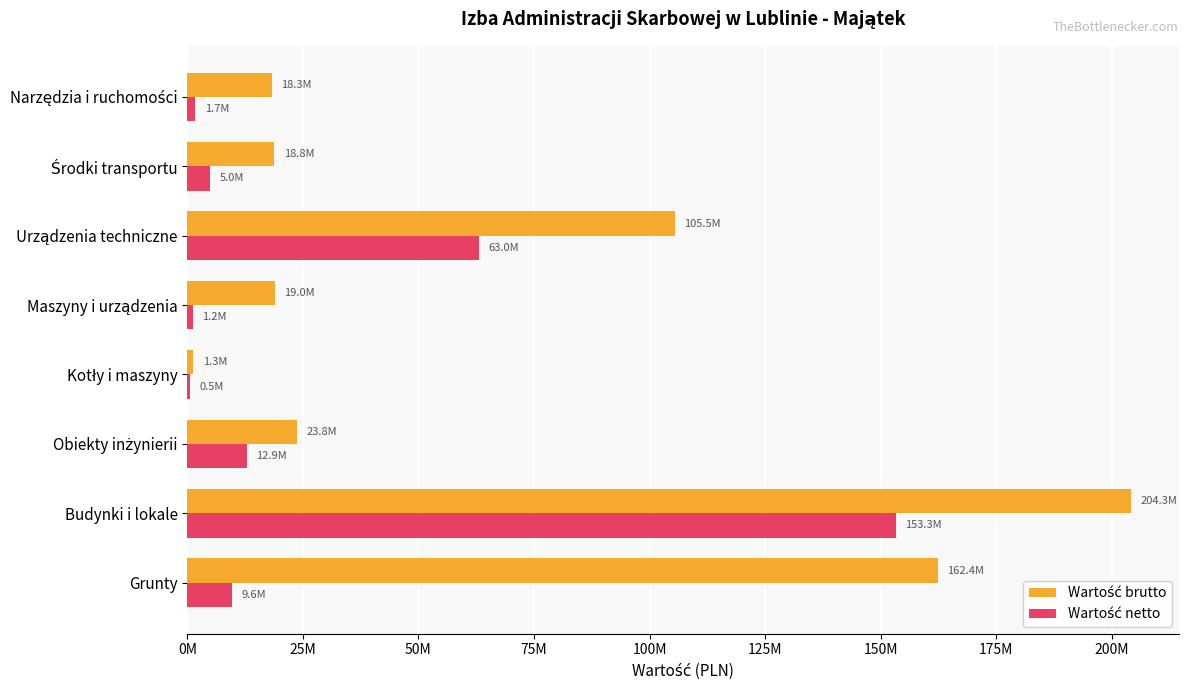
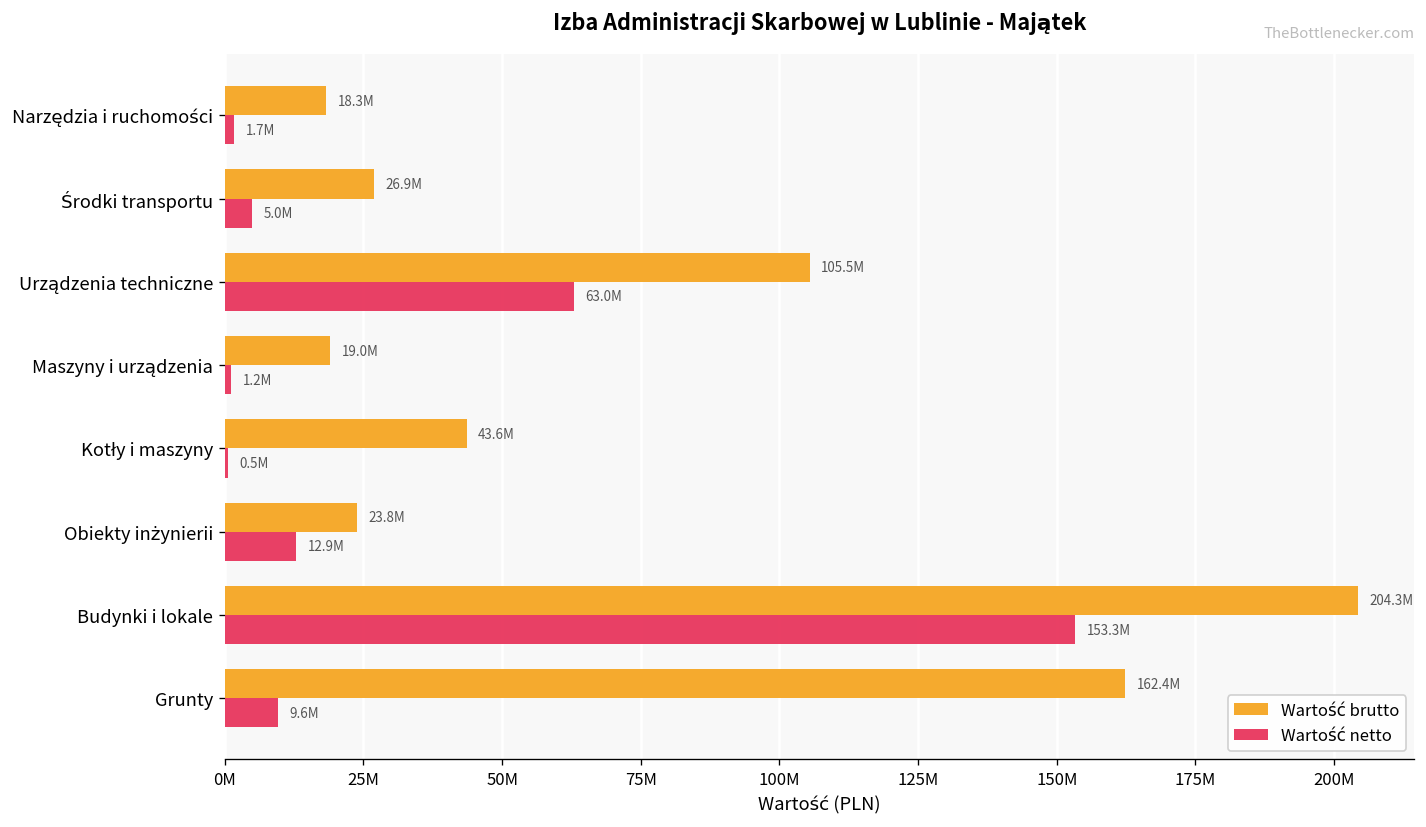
  {
    "Wartość brutto": {
      "Narzędzia i ruchomości": "18.3M",
-     "Środki transportu": "18.8M",
+     "Środki transportu": "26.9M",
      "Urządzenia techniczne": "105.5M",
      "Maszyny i urządzenia": "19.0M",
-     "Kotły i maszyny": "1.3M",
+     "Kotły i maszyny": "43.6M",
      "Obiekty inżynierii": "23.8M",
      "Budynki i lokale": "204.3M",
      "Grunty": "162.4M"
    },
    "Wartość netto": {
      "Narzędzia i ruchomości": "1.7M",
      "Środki transportu": "5.0M",
      "Urządzenia techniczne": "63.0M",
      "Maszyny i urządzenia": "1.2M",
      "Kotły i maszyny": "0.5M",
      "Obiekty inżynierii": "12.9M",
      "Budynki i lokale": "153.3M",
      "Grunty": "9.6M"
    }
  }
